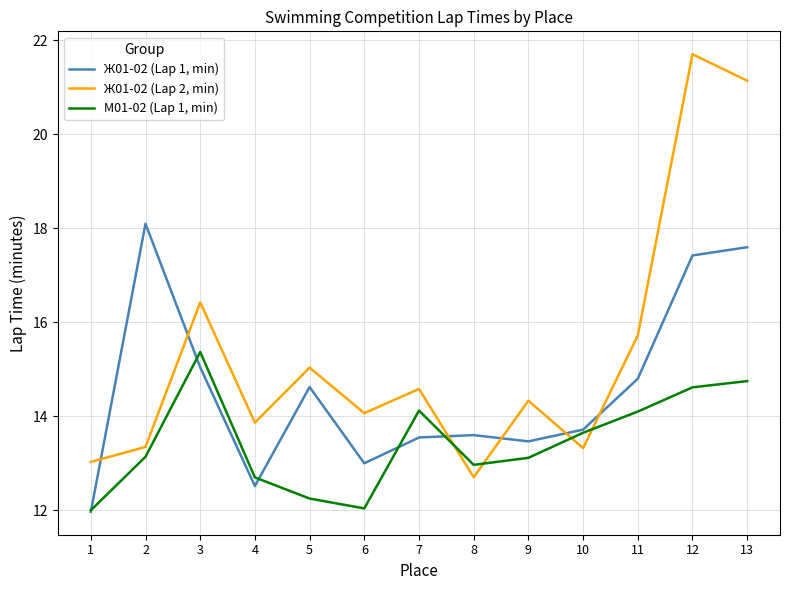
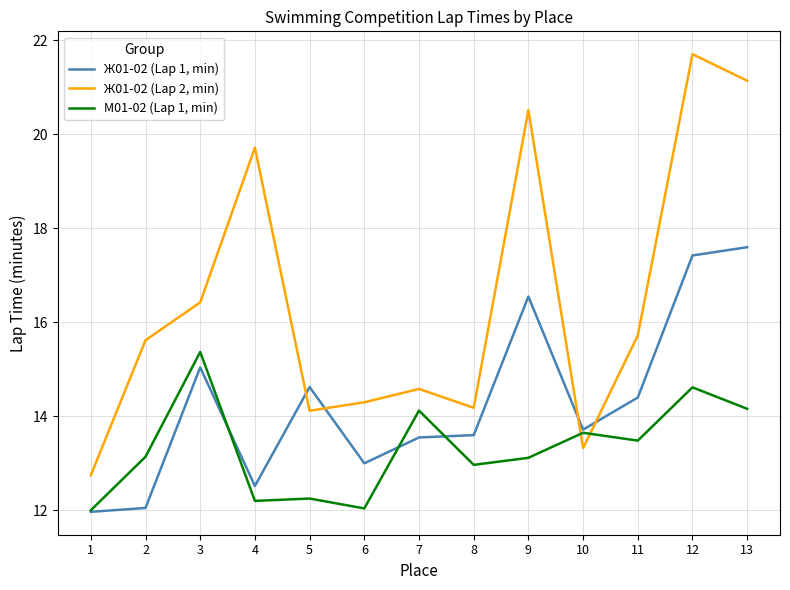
  {
    "Ж01-02 (Lap 1, min)": {
-     "2": 18.1,
+     "2": 12.1,
      "3": 15.0,
      "4": 12.5,
      "5": 14.6,
      "6": 13.0,
      "7": 13.6,
      "8": 13.6,
-     "9": 13.5,
+     "9": 16.6,
      "10": 13.7,
-     "11": 14.8,
+     "11": 14.4,
      "12": 17.4,
      "13": 17.6
    },
    "Ж01-02 (Lap 2, min)": {
-     "1": 13.0,
-     "2": 13.3,
+     "1": 12.7,
+     "2": 15.6,
      "3": 16.4,
-     "4": 13.9,
-     "5": 15.0,
-     "6": 14.1,
+     "4": 19.7,
+     "5": 14.1,
+     "6": 14.3,
      "7": 14.6,
-     "8": 12.7,
-     "9": 14.3,
+     "8": 14.2,
+     "9": 20.5,
      "10": 13.3,
      "11": 15.7,
      "12": 21.7,
      "13": 21.1
    },
    "М01-02 (Lap 1, min)": {
      "2": 13.1,
      "3": 15.4,
-     "4": 12.7,
+     "4": 12.2,
      "5": 12.3,
      "6": 12.0,
      "7": 14.1,
      "8": 13.0,
      "9": 13.1,
      "10": 13.7,
-     "11": 14.1,
+     "11": 13.5,
      "12": 14.6,
-     "13": 14.8
+     "13": 14.2
    }
  }
